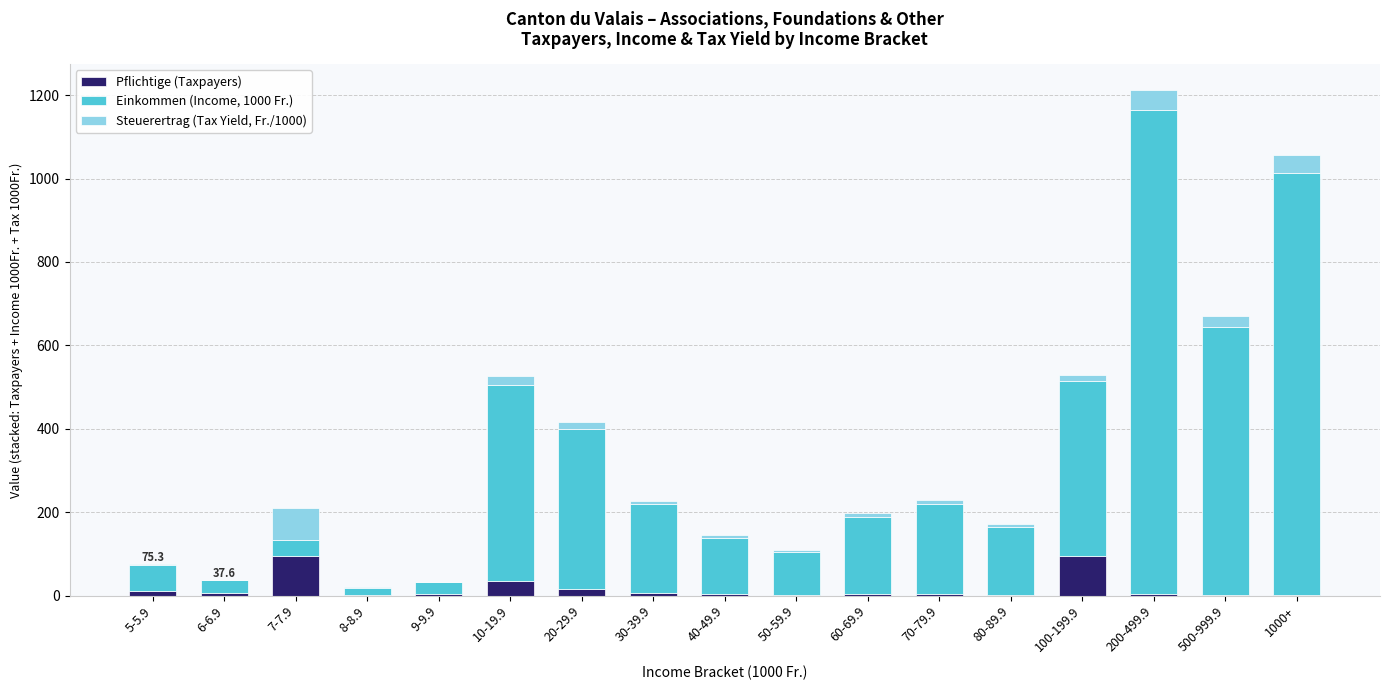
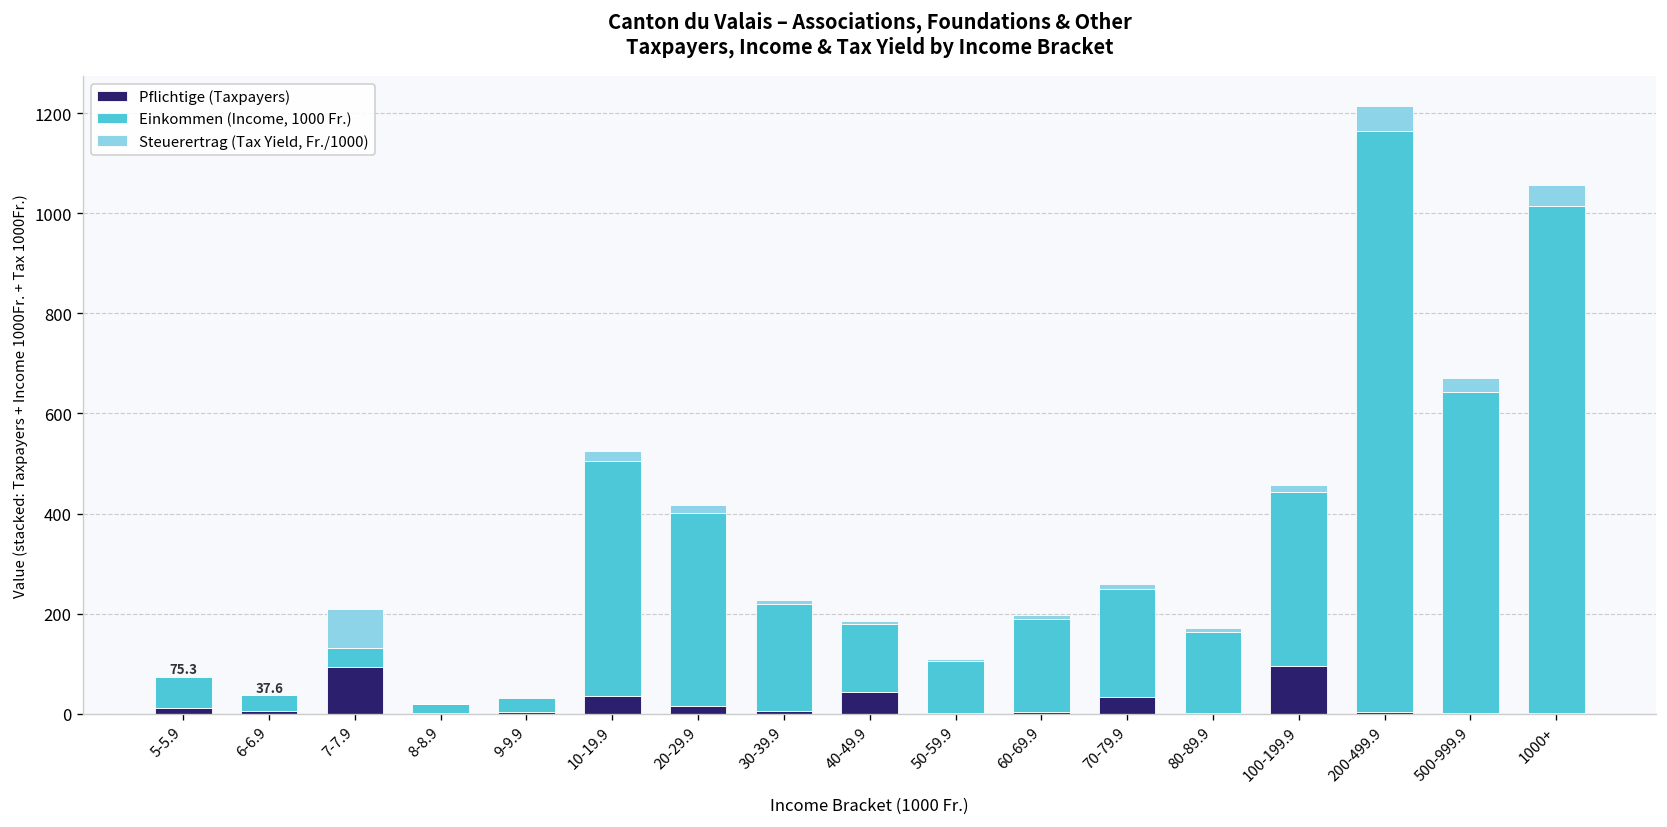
  {
    "Pflichtige (Taxpayers)": {
      "5-5.9": 10,
      "7-7.9": 90,
      "10-19.9": 40,
      "20-29.9": 20,
      "30-39.9": 10,
-     "40-49.9": 0,
-     "70-79.9": 0,
+     "40-49.9": 40,
+     "70-79.9": 30,
      "100-199.9": 100
    },
    "Einkommen (Income, 1000 Fr.)": {
      "5-5.9": 60,
      "7-7.9": 40,
      "8-8.9": 20,
      "9-9.9": 30,
      "10-19.9": 470,
      "20-29.9": 380,
      "30-39.9": 210,
      "40-49.9": 140,
      "50-59.9": 100,
      "60-69.9": 190,
      "70-79.9": 220,
      "80-89.9": 160,
-     "100-199.9": 420,
+     "100-199.9": 350,
      "200-499.9": 1160,
      "500-999.9": 640,
      "1000+": 1010
    },
    "Steuerertrag (Tax Yield, Fr./1000)": {
      "7-7.9": 80,
      "10-19.9": 20,
      "20-29.9": 20,
      "30-39.9": 10,
      "60-69.9": 10,
      "70-79.9": 10,
      "80-89.9": 10,
      "100-199.9": 10,
      "200-499.9": 50,
      "500-999.9": 30,
      "1000+": 40
    }
  }
